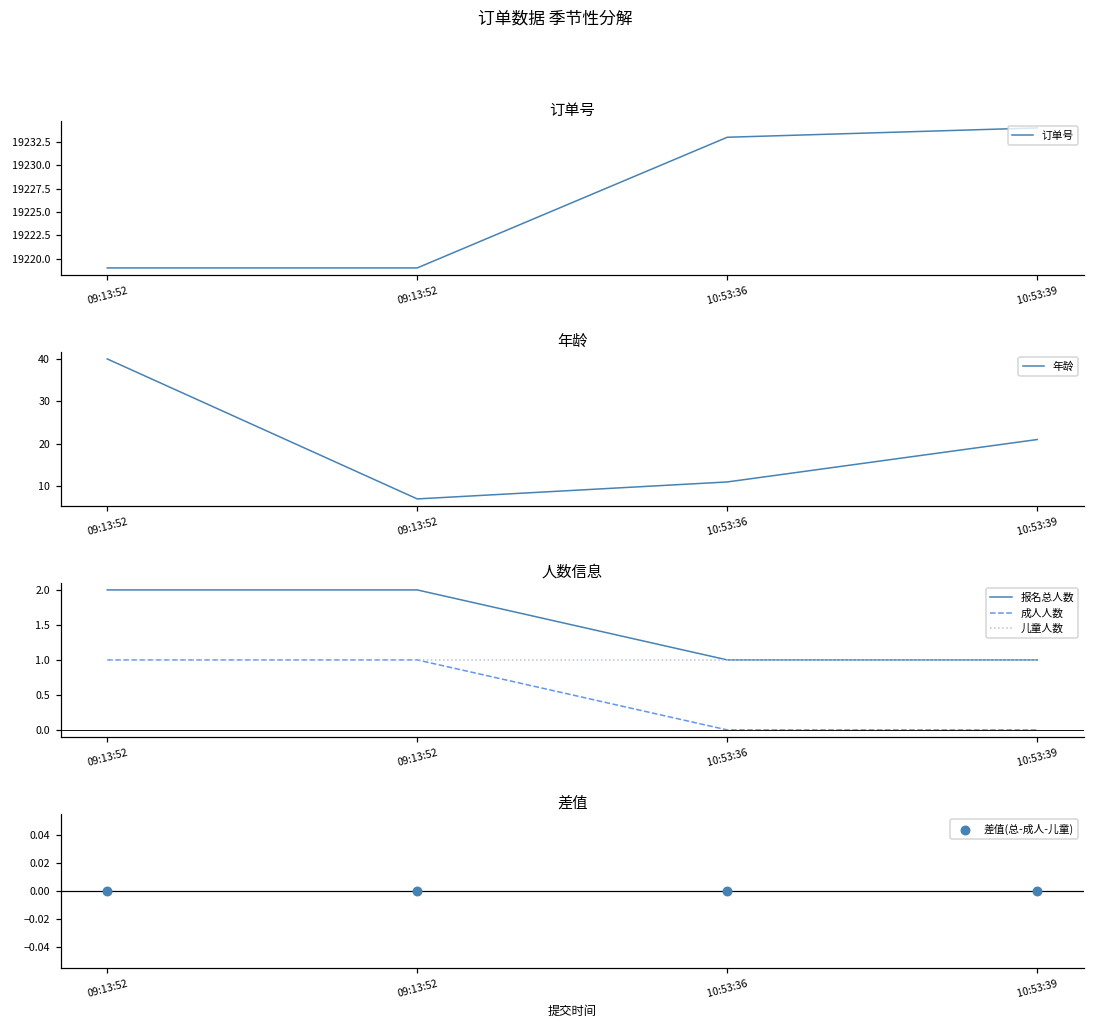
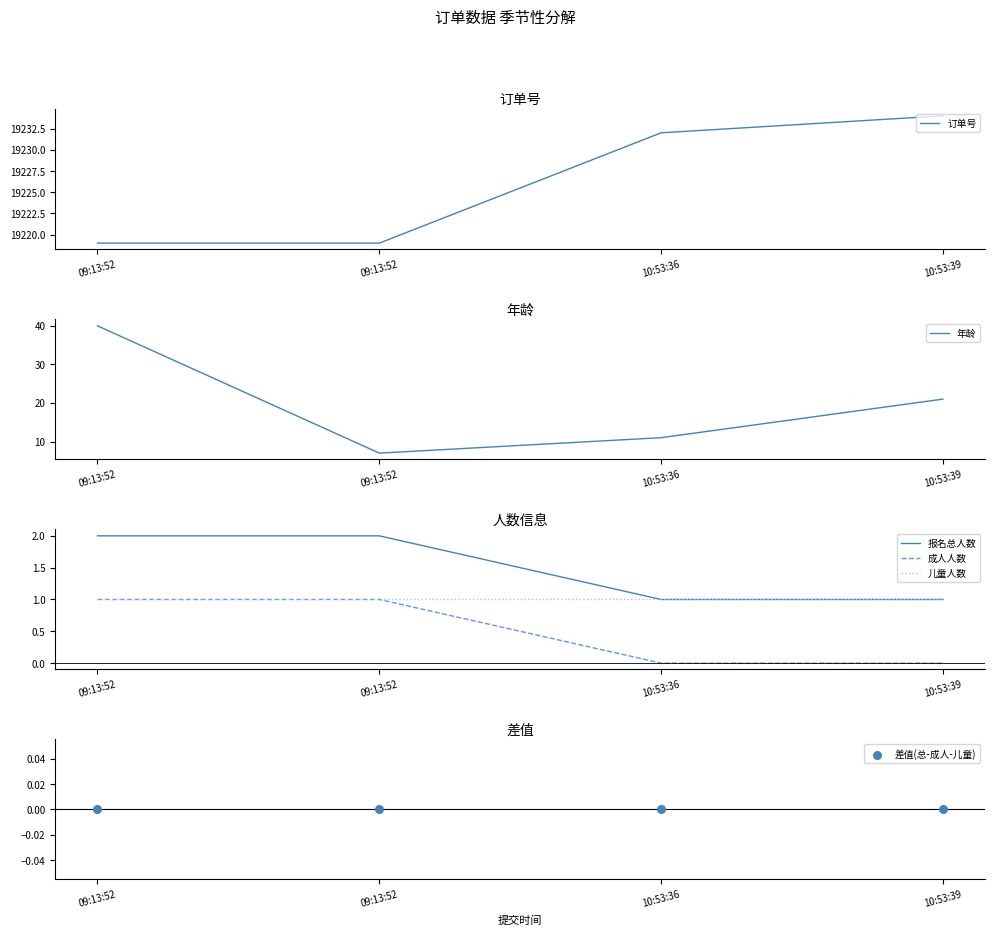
  {
    "订单号": {
-     "10:53:36": 19233
+     "10:53:36": 19232
    },
    "年龄": {
      "10:53:36": 11,
      "10:53:39": 21
    },
    "人数信息": {
      "成人人数": {
        "10:53:36": 0.0,
        "10:53:39": 0.0
      }
    }
  }
